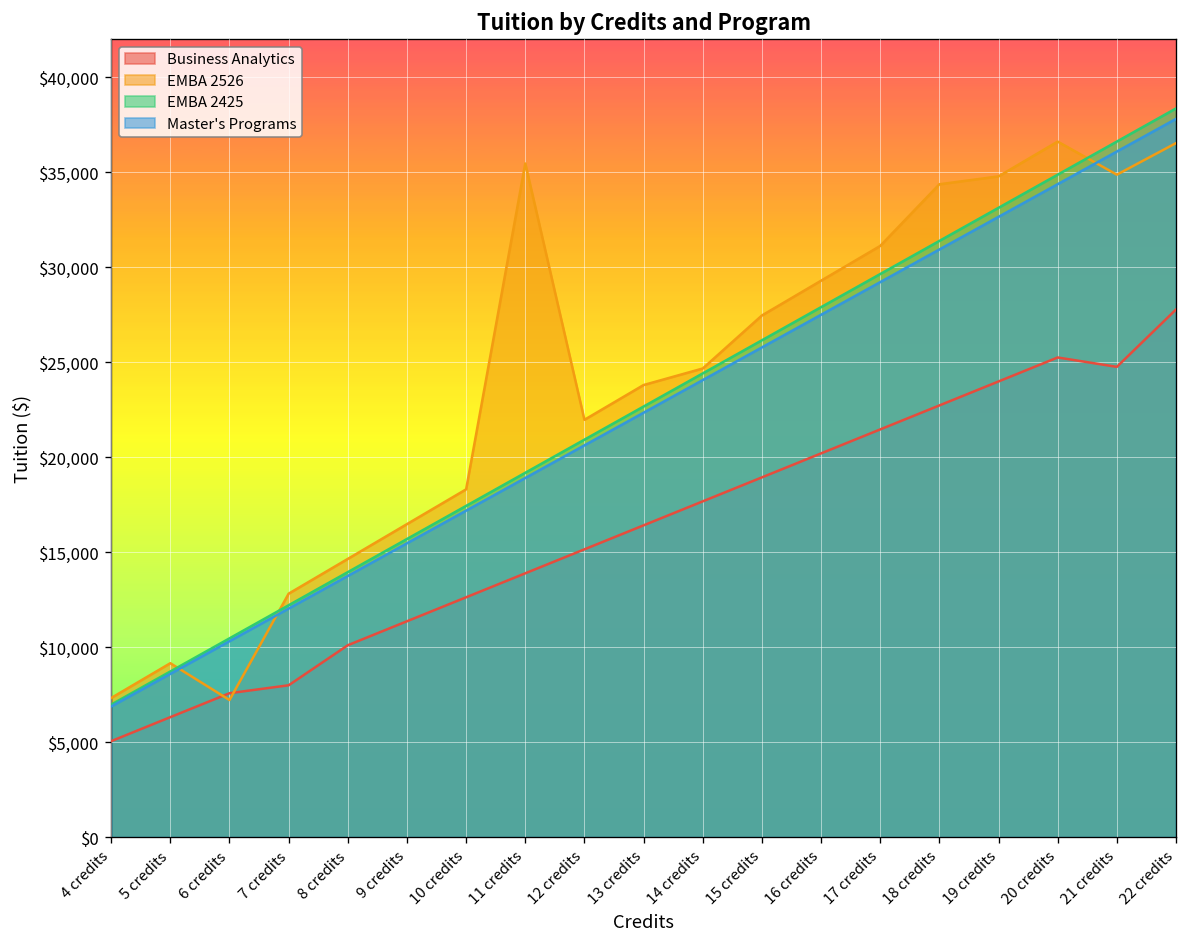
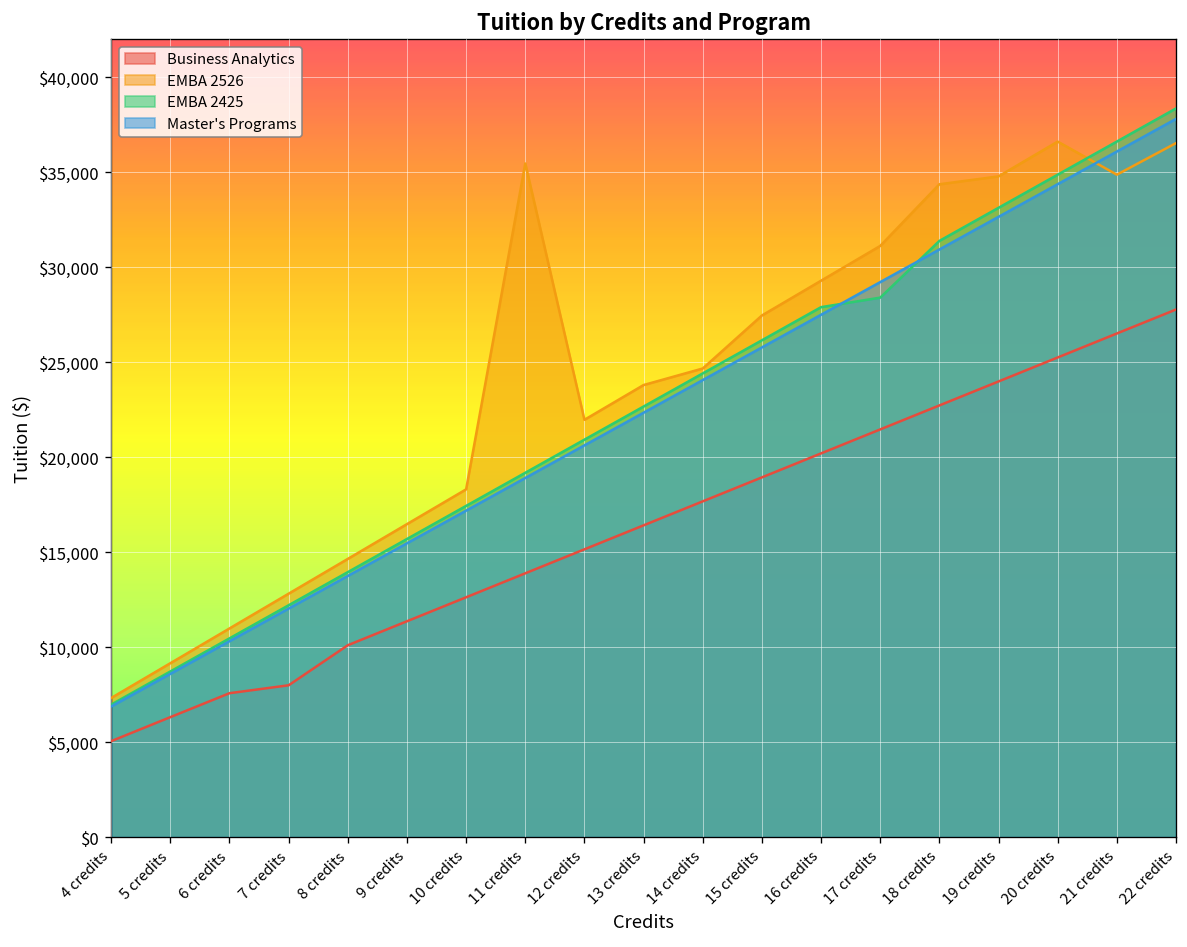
  {
    "Business Analytics": {
      "4 credits": "$5,000",
      "5 credits": "$6,300",
      "6 credits": "$7,600",
      "7 credits": "$8,000",
      "8 credits": "$10,100",
      "9 credits": "$11,400",
      "10 credits": "$12,600",
      "11 credits": "$13,900",
      "12 credits": "$15,100",
      "13 credits": "$16,400",
      "14 credits": "$17,700",
      "15 credits": "$18,900",
      "16 credits": "$20,200",
      "17 credits": "$21,500",
      "18 credits": "$22,700",
      "19 credits": "$24,000",
      "20 credits": "$25,200",
-     "21 credits": "$24,700",
+     "21 credits": "$26,500",
      "22 credits": "$27,800"
    },
    "EMBA 2526": {
      "4 credits": "$7,300",
      "5 credits": "$9,200",
-     "6 credits": "$7,200",
+     "6 credits": "$11,000",
      "7 credits": "$12,800",
      "8 credits": "$14,600",
      "9 credits": "$16,500",
      "10 credits": "$18,300",
      "11 credits": "$35,400",
      "12 credits": "$22,000",
      "13 credits": "$23,800",
      "14 credits": "$24,700",
      "15 credits": "$27,500",
      "16 credits": "$29,300",
      "17 credits": "$31,100",
      "18 credits": "$34,400",
      "19 credits": "$34,800",
      "20 credits": "$36,600",
      "21 credits": "$34,900",
      "22 credits": "$36,500"
    },
    "EMBA 2425": {
      "7 credits": "$12,200",
      "8 credits": "$13,900",
      "9 credits": "$15,700",
      "10 credits": "$17,400",
      "11 credits": "$19,200",
      "12 credits": "$20,900",
      "13 credits": "$22,700",
      "14 credits": "$24,400",
      "15 credits": "$26,100",
      "16 credits": "$27,900",
-     "17 credits": "$29,600",
+     "17 credits": "$28,400",
      "18 credits": "$31,400",
      "19 credits": "$33,100",
      "20 credits": "$34,900",
      "21 credits": "$36,600",
      "22 credits": "$38,300"
    },
    "Master's Programs": {
      "7 credits": "$12,000",
      "8 credits": "$13,700",
      "9 credits": "$15,500",
      "10 credits": "$17,200",
      "11 credits": "$18,900",
      "12 credits": "$20,600",
      "13 credits": "$22,300",
      "14 credits": "$24,100",
      "15 credits": "$25,800",
      "16 credits": "$27,500",
      "17 credits": "$29,200",
      "18 credits": "$30,900",
      "19 credits": "$32,600",
      "20 credits": "$34,400",
      "21 credits": "$36,100",
      "22 credits": "$37,800"
    }
  }
